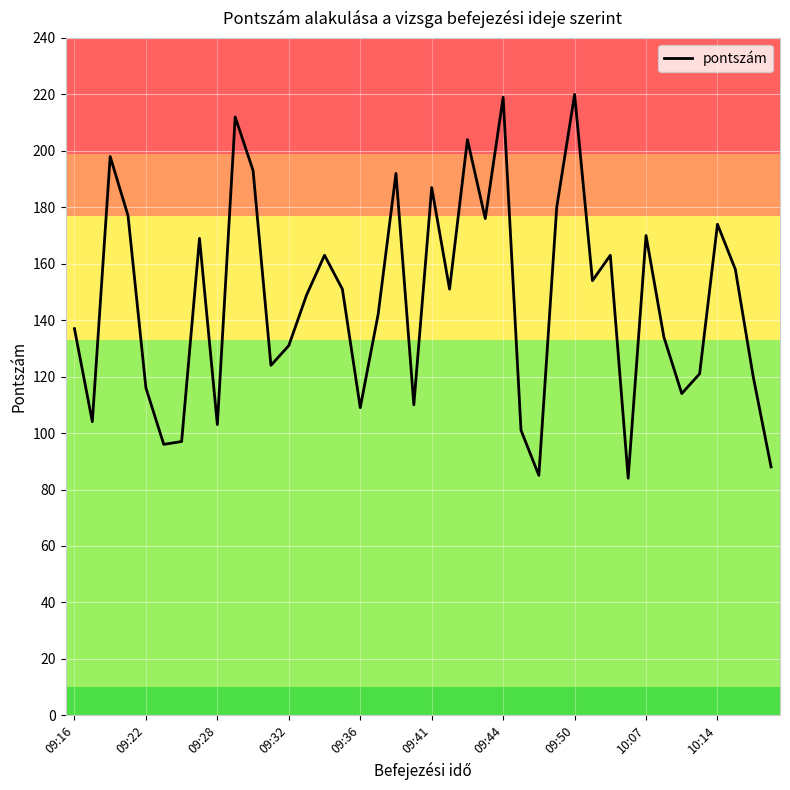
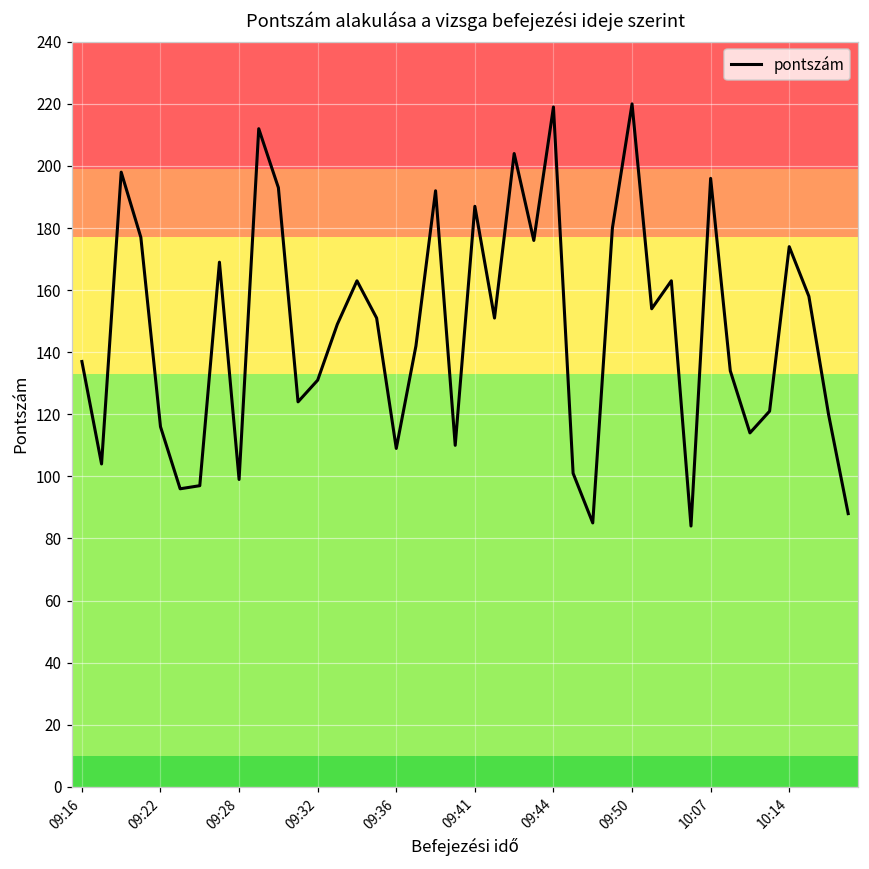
  {
    "09:16": 137,
    "09:22": 116,
-   "09:28": 103,
+   "09:28": 99,
    "09:44": 219,
    "09:50": 220,
-   "10:07": 170,
+   "10:07": 196,
    "10:14": 174
  }
